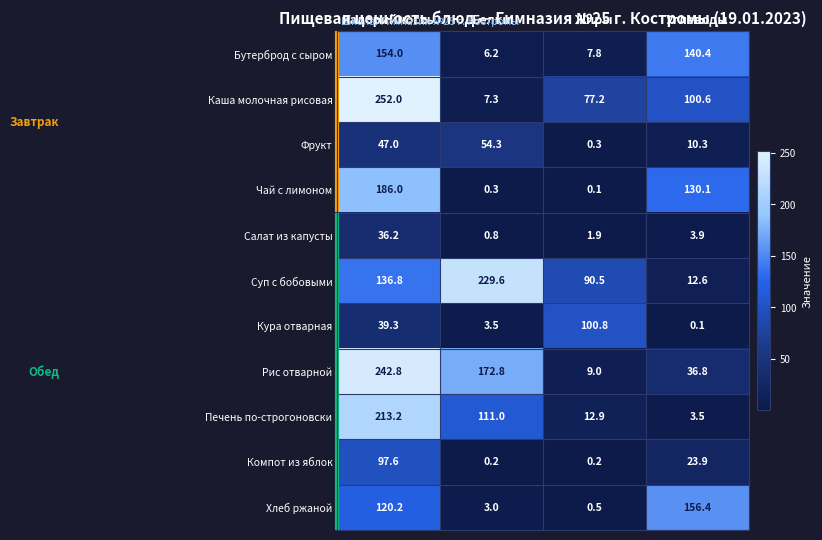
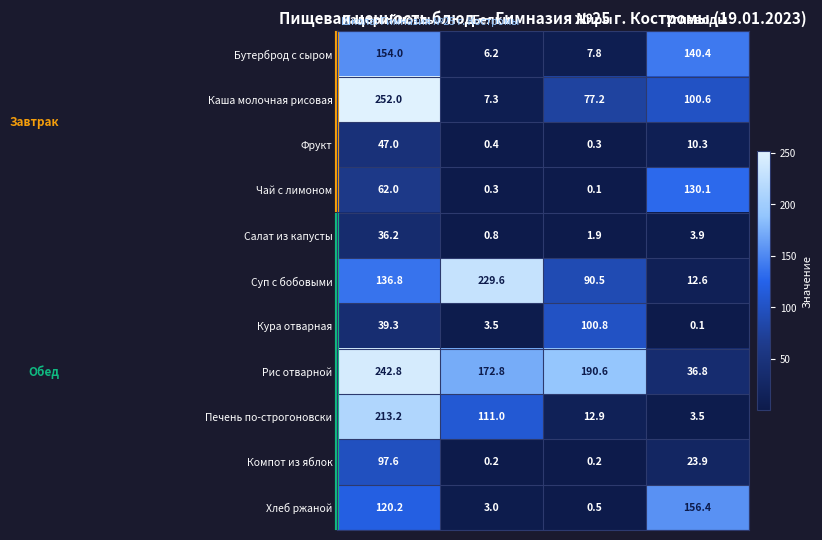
  {
    "Бутерброд с сыром": {
      "Калорийность": 154.0,
      "Белки": 6.2,
      "Жиры": 7.8,
      "Углеводы": 140.4
    },
    "Каша молочная рисовая": {
      "Калорийность": 252.0,
      "Белки": 7.3,
      "Жиры": 77.2,
      "Углеводы": 100.6
    },
    "Фрукт": {
      "Калорийность": 47.0,
-     "Белки": 54.3,
+     "Белки": 0.4,
      "Жиры": 0.3,
      "Углеводы": 10.3
    },
    "Чай с лимоном": {
-     "Калорийность": 186.0,
+     "Калорийность": 62.0,
      "Белки": 0.3,
      "Жиры": 0.1,
      "Углеводы": 130.1
    },
    "Салат из капусты": {
      "Калорийность": 36.2,
      "Белки": 0.8,
      "Жиры": 1.9,
      "Углеводы": 3.9
    },
    "Суп с бобовыми": {
      "Калорийность": 136.8,
      "Белки": 229.6,
      "Жиры": 90.5,
      "Углеводы": 12.6
    },
    "Кура отварная": {
      "Калорийность": 39.3,
      "Белки": 3.5,
      "Жиры": 100.8,
      "Углеводы": 0.1
    },
    "Рис отварной": {
      "Калорийность": 242.8,
      "Белки": 172.8,
-     "Жиры": 9.0,
+     "Жиры": 190.6,
      "Углеводы": 36.8
    },
    "Печень по-строгоновски": {
      "Калорийность": 213.2,
      "Белки": 111.0,
      "Жиры": 12.9,
      "Углеводы": 3.5
    },
    "Компот из яблок": {
      "Калорийность": 97.6,
      "Белки": 0.2,
      "Жиры": 0.2,
      "Углеводы": 23.9
    },
    "Хлеб ржаной": {
      "Калорийность": 120.2,
      "Белки": 3.0,
      "Жиры": 0.5,
      "Углеводы": 156.4
    }
  }
